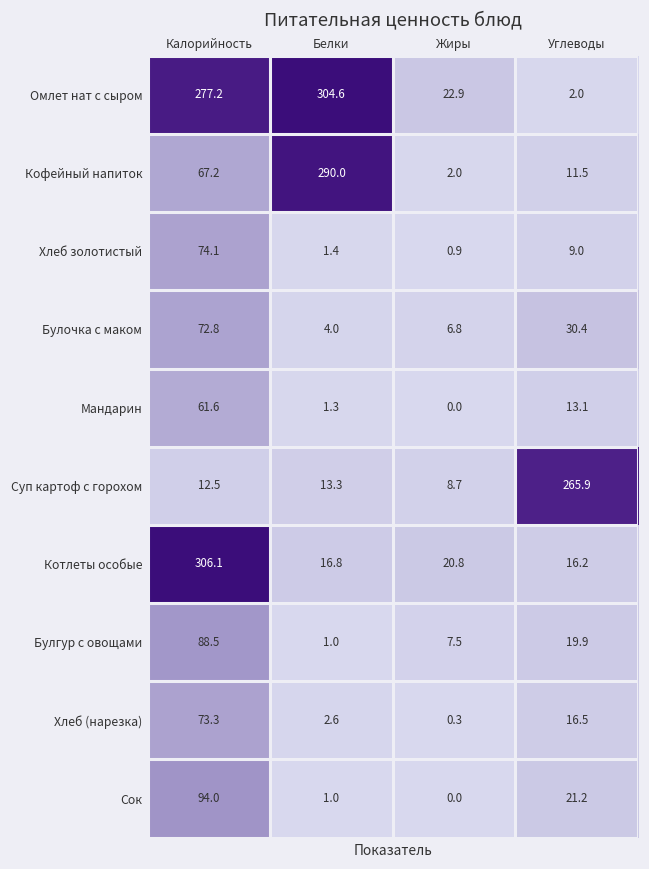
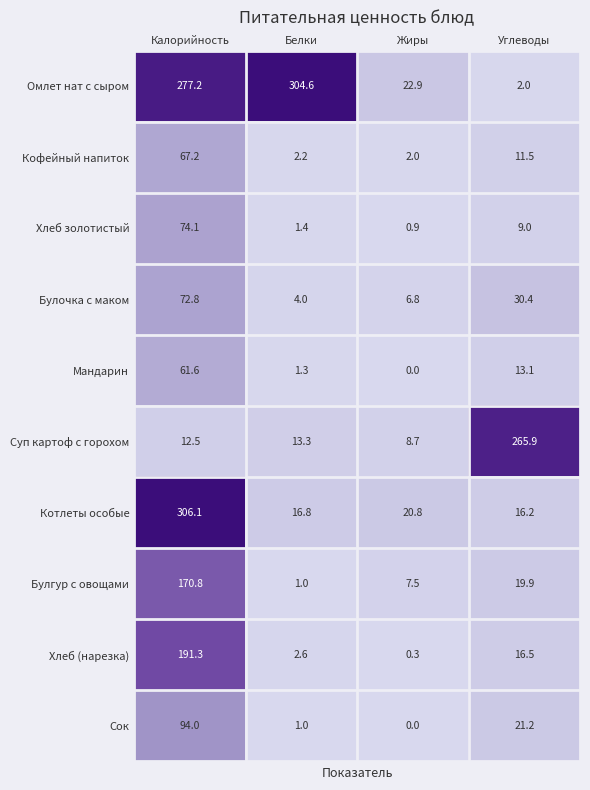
  {
    "Омлет нат с сыром": {
      "Калорийность": 277.2,
      "Белки": 304.6,
      "Жиры": 22.9,
      "Углеводы": 2.0
    },
    "Кофейный напиток": {
      "Калорийность": 67.2,
-     "Белки": 290.0,
+     "Белки": 2.2,
      "Жиры": 2.0,
      "Углеводы": 11.5
    },
    "Хлеб золотистый": {
      "Калорийность": 74.1,
      "Белки": 1.4,
      "Жиры": 0.9,
      "Углеводы": 9.0
    },
    "Булочка с маком": {
      "Калорийность": 72.8,
      "Белки": 4.0,
      "Жиры": 6.8,
      "Углеводы": 30.4
    },
    "Мандарин": {
      "Калорийность": 61.6,
      "Белки": 1.3,
      "Жиры": 0.0,
      "Углеводы": 13.1
    },
    "Суп картоф с горохом": {
      "Калорийность": 12.5,
      "Белки": 13.3,
      "Жиры": 8.7,
      "Углеводы": 265.9
    },
    "Котлеты особые": {
      "Калорийность": 306.1,
      "Белки": 16.8,
      "Жиры": 20.8,
      "Углеводы": 16.2
    },
    "Булгур с овощами": {
-     "Калорийность": 88.5,
+     "Калорийность": 170.8,
      "Белки": 1.0,
      "Жиры": 7.5,
      "Углеводы": 19.9
    },
    "Хлеб (нарезка)": {
-     "Калорийность": 73.3,
+     "Калорийность": 191.3,
      "Белки": 2.6,
      "Жиры": 0.3,
      "Углеводы": 16.5
    },
    "Сок": {
      "Калорийность": 94.0,
      "Белки": 1.0,
      "Жиры": 0.0,
      "Углеводы": 21.2
    }
  }
